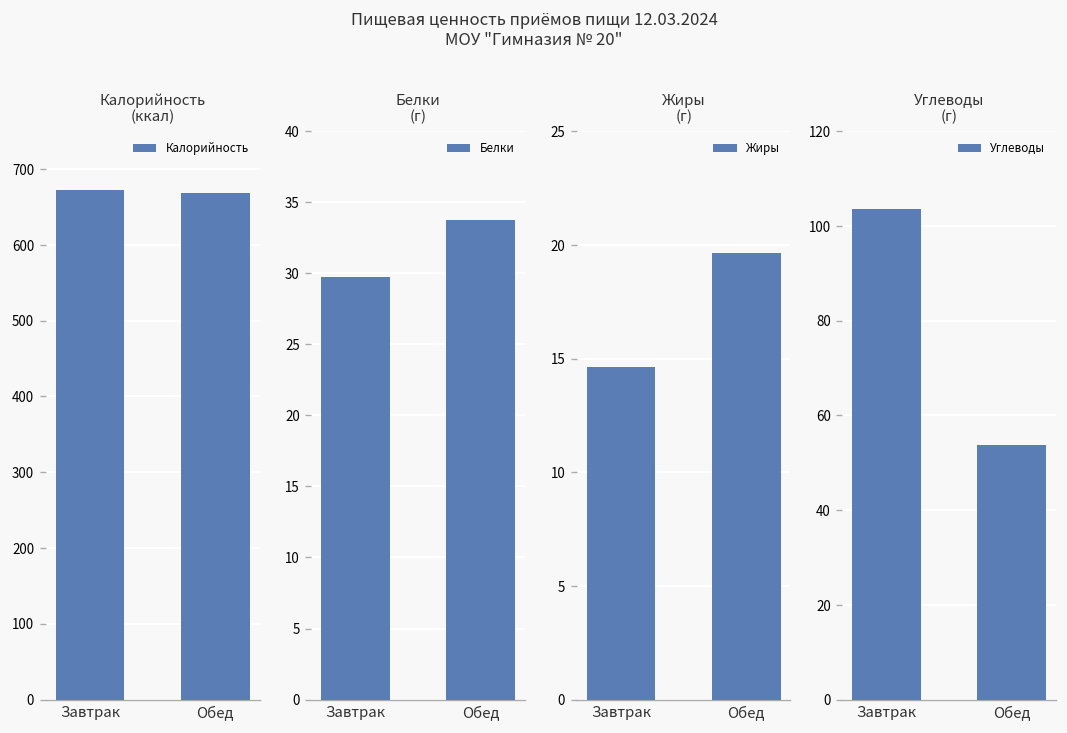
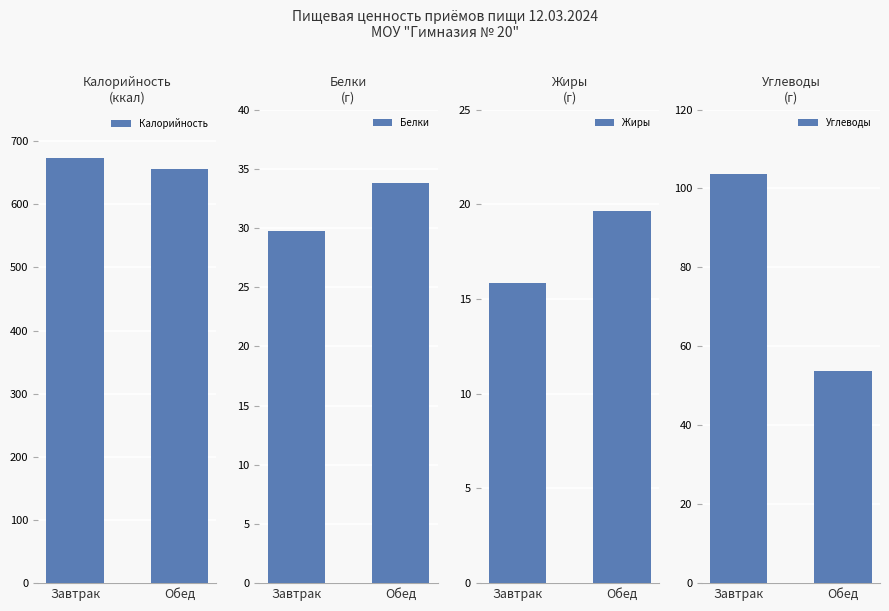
  {
    "Калорийность (ккал)": {
      "Завтрак": 670,
-     "Обед": 670
+     "Обед": 660
    },
    "Белки (г)": {
      "Завтрак": 29.7,
      "Обед": 33.8
    },
    "Жиры (г)": {
-     "Завтрак": 14.6,
+     "Завтрак": 15.9,
      "Обед": 19.6
    },
    "Углеводы (г)": {
      "Завтрак": 104,
      "Обед": 54
    }
  }
